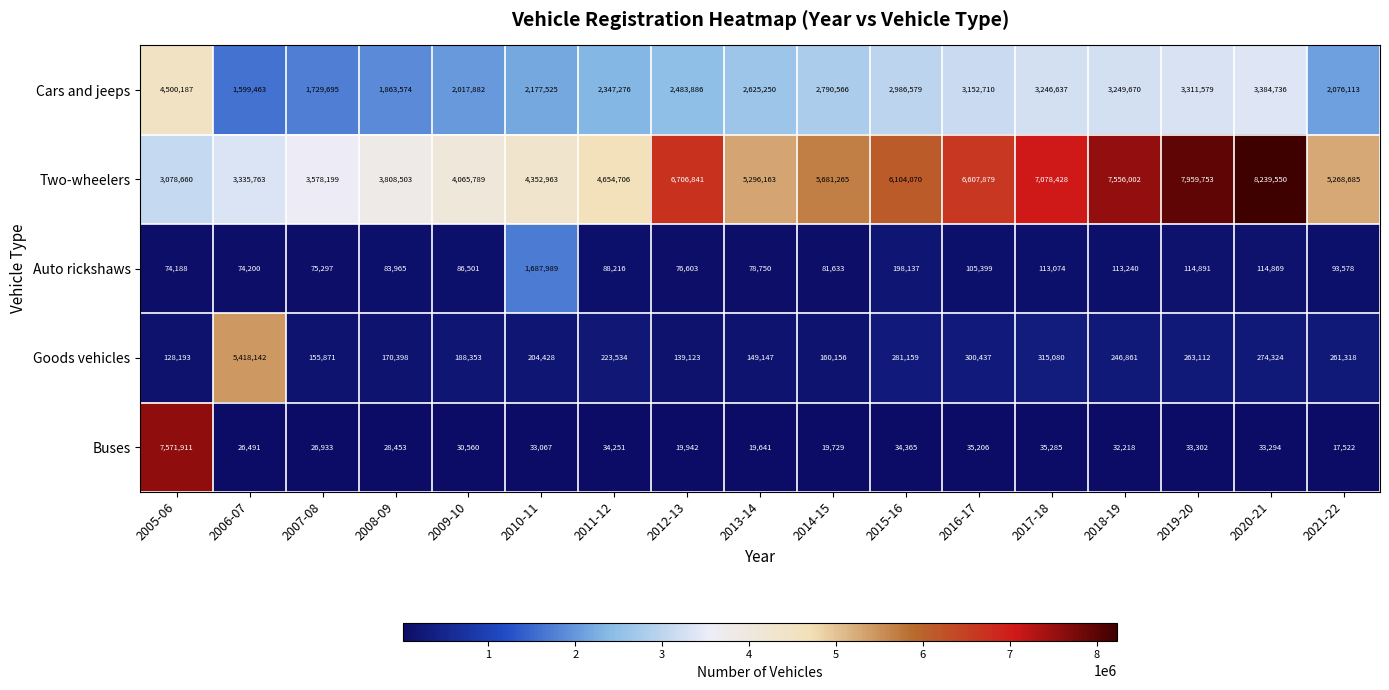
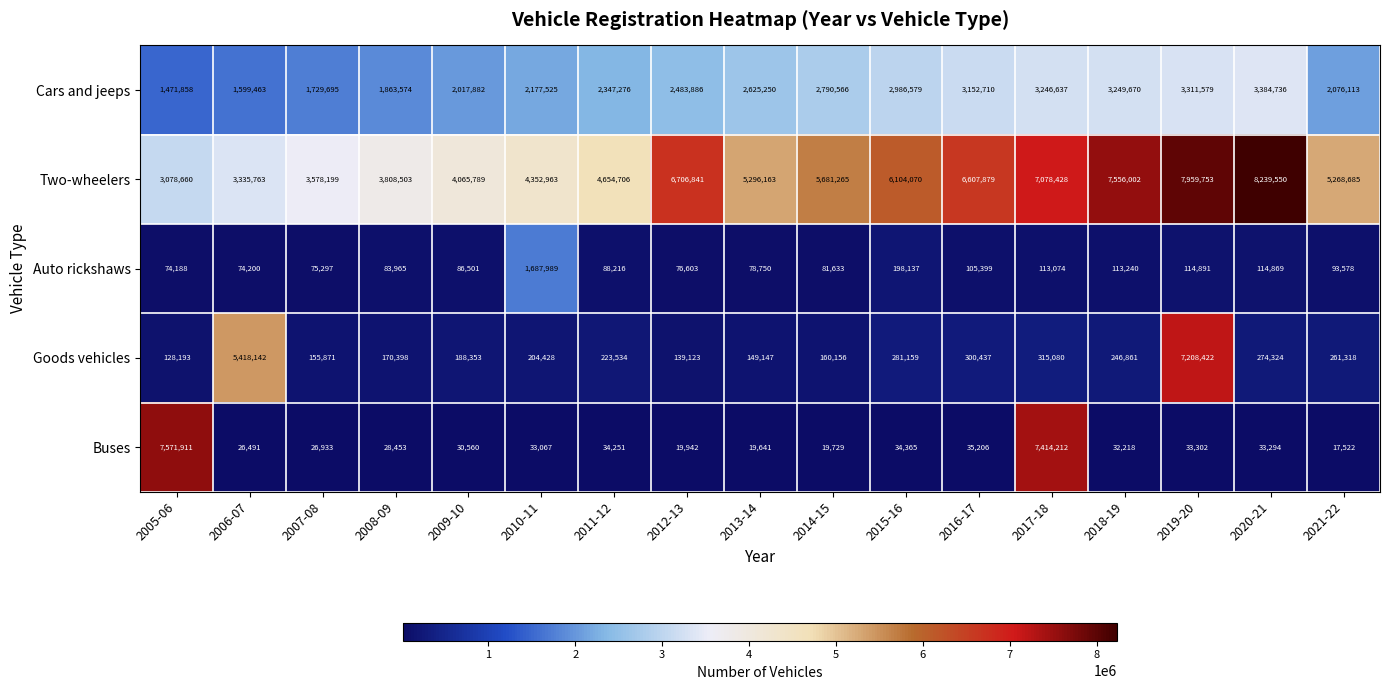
  {
    "Cars and jeeps": {
-     "2005-06": "4,500,187",
+     "2005-06": "1,471,858",
      "2006-07": "1,599,463",
      "2007-08": "1,729,695",
      "2008-09": "1,863,574",
      "2009-10": "2,017,882",
      "2010-11": "2,177,525",
      "2011-12": "2,347,276",
      "2012-13": "2,483,886",
      "2013-14": "2,625,250",
      "2014-15": "2,790,566",
      "2015-16": "2,986,579",
      "2016-17": "3,152,710",
      "2017-18": "3,246,637",
      "2018-19": "3,249,670",
      "2019-20": "3,311,579",
      "2020-21": "3,384,736",
      "2021-22": "2,076,113"
    },
    "Two-wheelers": {
      "2005-06": "3,078,660",
      "2006-07": "3,335,763",
      "2007-08": "3,578,199",
      "2008-09": "3,808,503",
      "2009-10": "4,065,789",
      "2010-11": "4,352,963",
      "2011-12": "4,654,706",
      "2012-13": "6,706,841",
      "2013-14": "5,296,163",
      "2014-15": "5,681,265",
      "2015-16": "6,104,070",
      "2016-17": "6,607,879",
      "2017-18": "7,078,428",
      "2018-19": "7,556,002",
      "2019-20": "7,959,753",
      "2020-21": "8,239,550",
      "2021-22": "5,268,685"
    },
    "Auto rickshaws": {
      "2005-06": "74,188",
      "2006-07": "74,200",
      "2007-08": "75,297",
      "2008-09": "83,965",
      "2009-10": "86,501",
      "2010-11": "1,687,989",
      "2011-12": "88,216",
      "2012-13": "76,603",
      "2013-14": "78,750",
      "2014-15": "81,633",
      "2015-16": "198,137",
      "2016-17": "105,399",
      "2017-18": "113,074",
      "2018-19": "113,240",
      "2019-20": "114,891",
      "2020-21": "114,869",
      "2021-22": "93,578"
    },
    "Goods vehicles": {
      "2005-06": "128,193",
      "2006-07": "5,418,142",
      "2007-08": "155,871",
      "2008-09": "170,398",
      "2009-10": "188,353",
      "2010-11": "204,428",
      "2011-12": "223,534",
      "2012-13": "139,123",
      "2013-14": "149,147",
      "2014-15": "160,156",
      "2015-16": "281,159",
      "2016-17": "300,437",
      "2017-18": "315,080",
      "2018-19": "246,861",
-     "2019-20": "263,112",
+     "2019-20": "7,208,422",
      "2020-21": "274,324",
      "2021-22": "261,318"
    },
    "Buses": {
      "2005-06": "7,571,911",
      "2006-07": "26,491",
      "2007-08": "26,933",
      "2008-09": "28,453",
      "2009-10": "30,560",
      "2010-11": "33,067",
      "2011-12": "34,251",
      "2012-13": "19,942",
      "2013-14": "19,641",
      "2014-15": "19,729",
      "2015-16": "34,365",
      "2016-17": "35,206",
-     "2017-18": "35,285",
+     "2017-18": "7,414,212",
      "2018-19": "32,218",
      "2019-20": "33,302",
      "2020-21": "33,294",
      "2021-22": "17,522"
    }
  }
